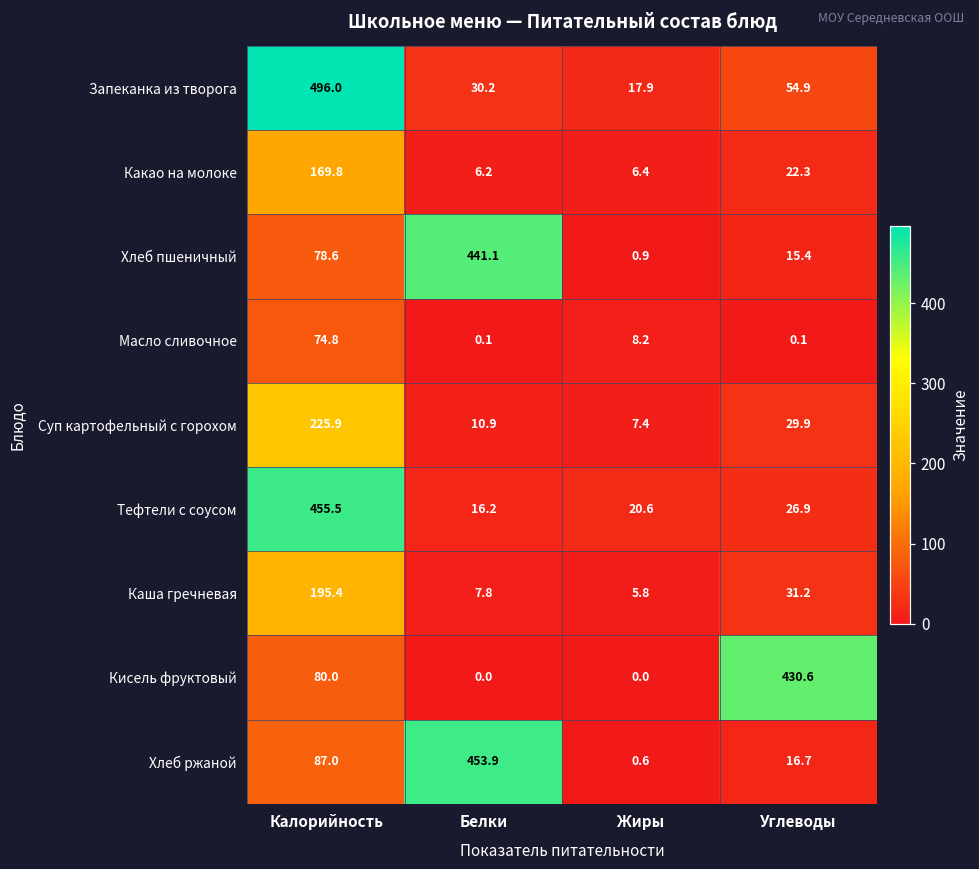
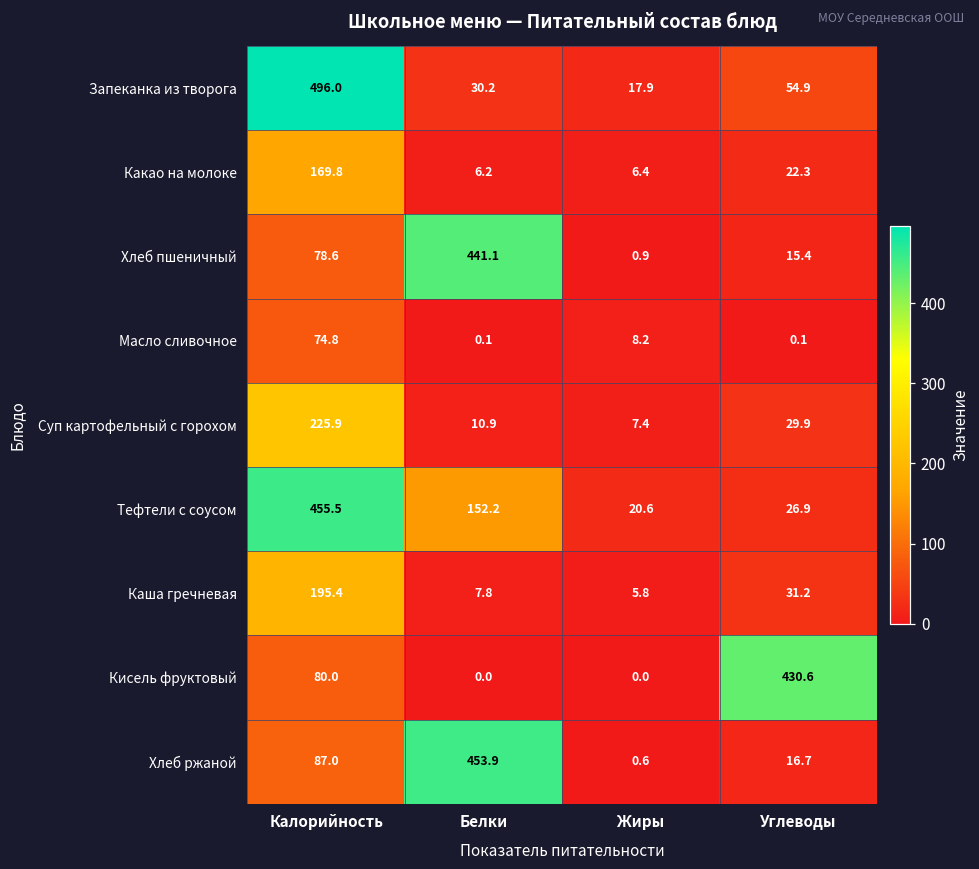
  {
    "Запеканка из творога": {
      "Калорийность": 496.0,
      "Белки": 30.2,
      "Жиры": 17.9,
      "Углеводы": 54.9
    },
    "Какао на молоке": {
      "Калорийность": 169.8,
      "Белки": 6.2,
      "Жиры": 6.4,
      "Углеводы": 22.3
    },
    "Хлеб пшеничный": {
      "Калорийность": 78.6,
      "Белки": 441.1,
      "Жиры": 0.9,
      "Углеводы": 15.4
    },
    "Масло сливочное": {
      "Калорийность": 74.8,
      "Белки": 0.1,
      "Жиры": 8.2,
      "Углеводы": 0.1
    },
    "Суп картофельный с горохом": {
      "Калорийность": 225.9,
      "Белки": 10.9,
      "Жиры": 7.4,
      "Углеводы": 29.9
    },
    "Тефтели с соусом": {
      "Калорийность": 455.5,
-     "Белки": 16.2,
+     "Белки": 152.2,
      "Жиры": 20.6,
      "Углеводы": 26.9
    },
    "Каша гречневая": {
      "Калорийность": 195.4,
      "Белки": 7.8,
      "Жиры": 5.8,
      "Углеводы": 31.2
    },
    "Кисель фруктовый": {
      "Калорийность": 80.0,
      "Белки": 0.0,
      "Жиры": 0.0,
      "Углеводы": 430.6
    },
    "Хлеб ржаной": {
      "Калорийность": 87.0,
      "Белки": 453.9,
      "Жиры": 0.6,
      "Углеводы": 16.7
    }
  }
